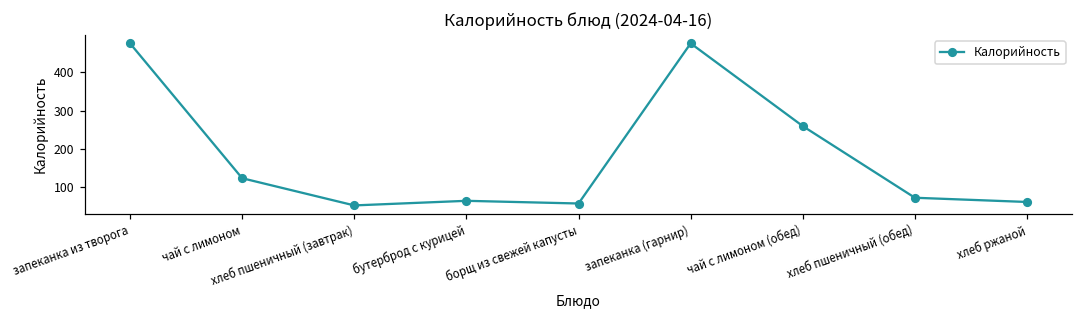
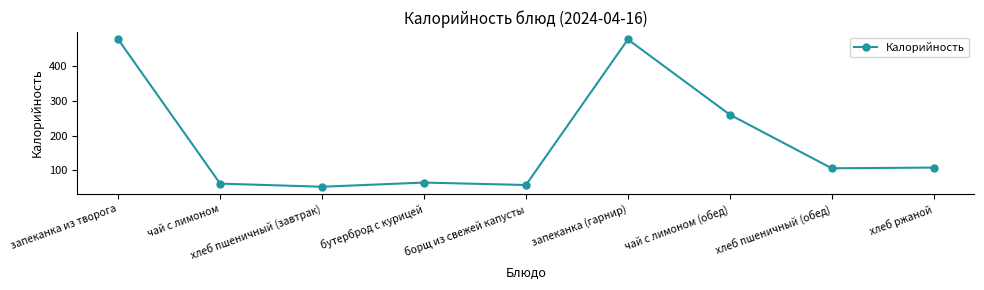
  {
    "запеканка из творога": 480,
-   "чай с лимоном": 120,
+   "чай с лимоном": 60,
    "хлеб пшеничный (завтрак)": 50,
    "бутерброд с курицей": 70,
    "борщ из свежей капусты": 60,
    "запеканка (гарнир)": 480,
    "чай с лимоном (обед)": 260,
-   "хлеб пшеничный (обед)": 70,
-   "хлеб ржаной": 60
+   "хлеб пшеничный (обед)": 110,
+   "хлеб ржаной": 110
  }
